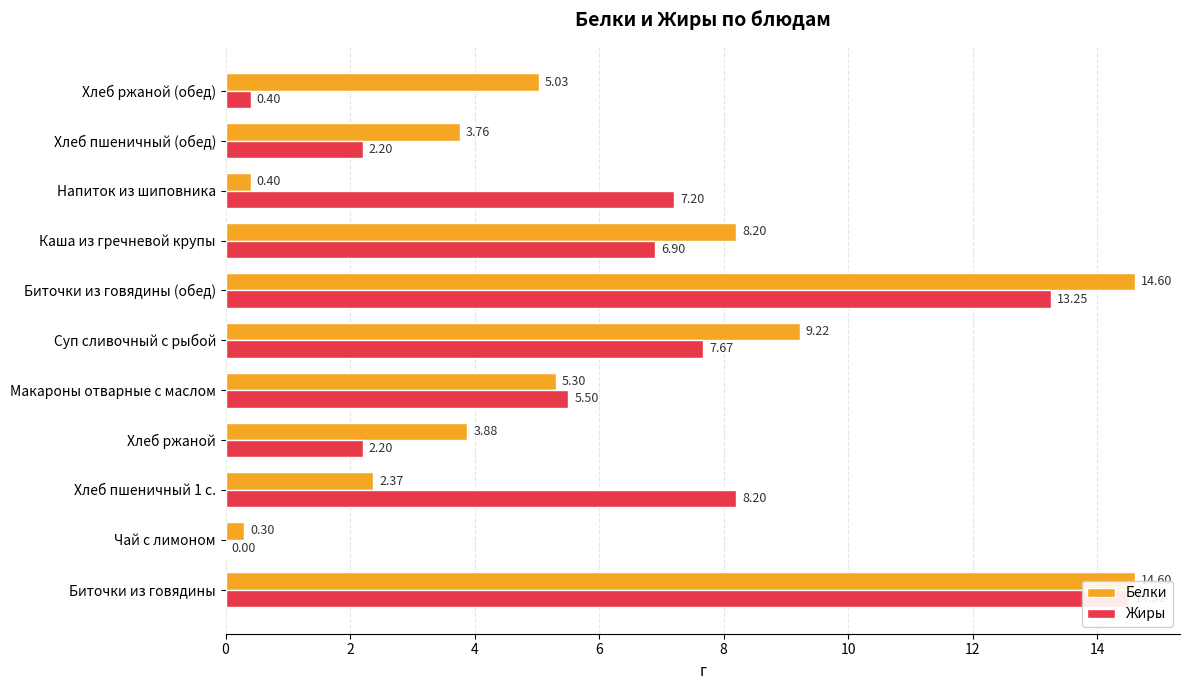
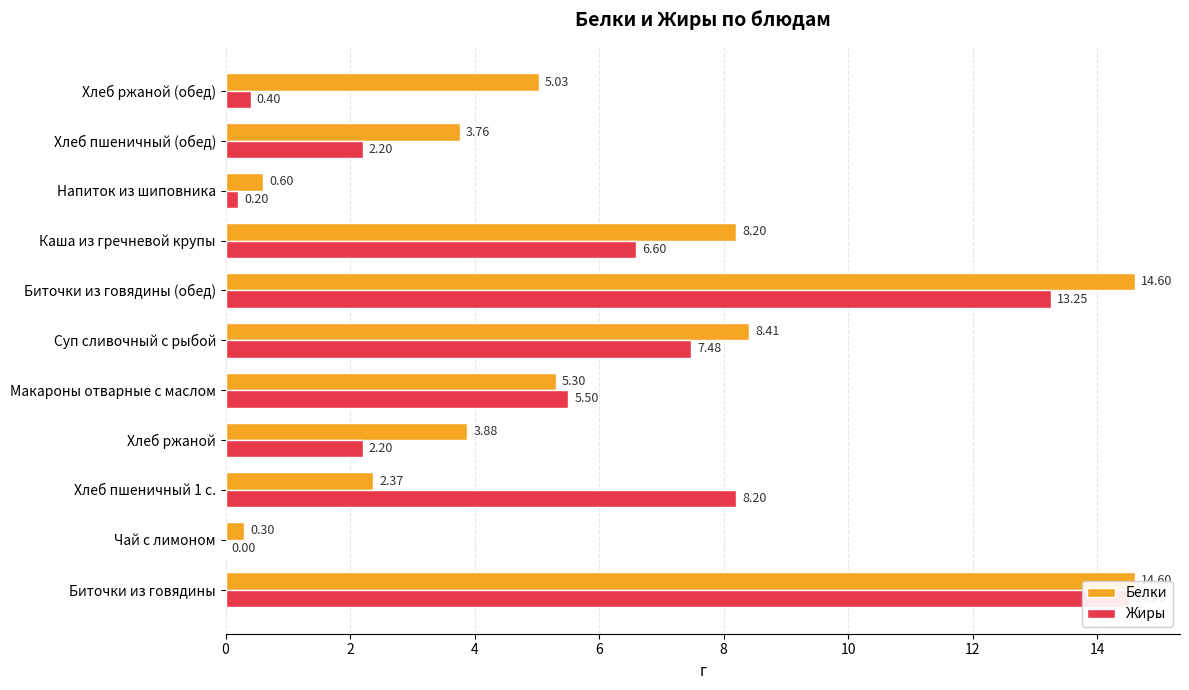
  {
    "Белки": {
      "Хлеб ржаной (обед)": 5.03,
      "Хлеб пшеничный (обед)": 3.76,
-     "Напиток из шиповника": 0.40,
+     "Напиток из шиповника": 0.60,
      "Каша из гречневой крупы": 8.20,
      "Биточки из говядины (обед)": 14.60,
-     "Суп сливочный с рыбой": 9.22,
+     "Суп сливочный с рыбой": 8.41,
      "Макароны отварные с маслом": 5.30,
      "Хлеб ржаной": 3.88,
      "Хлеб пшеничный 1 с.": 2.37,
      "Чай с лимоном": 0.30
    },
    "Жиры": {
      "Хлеб ржаной (обед)": 0.40,
      "Хлеб пшеничный (обед)": 2.20,
-     "Напиток из шиповника": 7.20,
-     "Каша из гречневой крупы": 6.90,
+     "Напиток из шиповника": 0.20,
+     "Каша из гречневой крупы": 6.60,
      "Биточки из говядины (обед)": 13.25,
-     "Суп сливочный с рыбой": 7.67,
+     "Суп сливочный с рыбой": 7.48,
      "Макароны отварные с маслом": 5.50,
      "Хлеб ржаной": 2.20,
      "Хлеб пшеничный 1 с.": 8.20,
      "Чай с лимоном": 0.00
    }
  }
